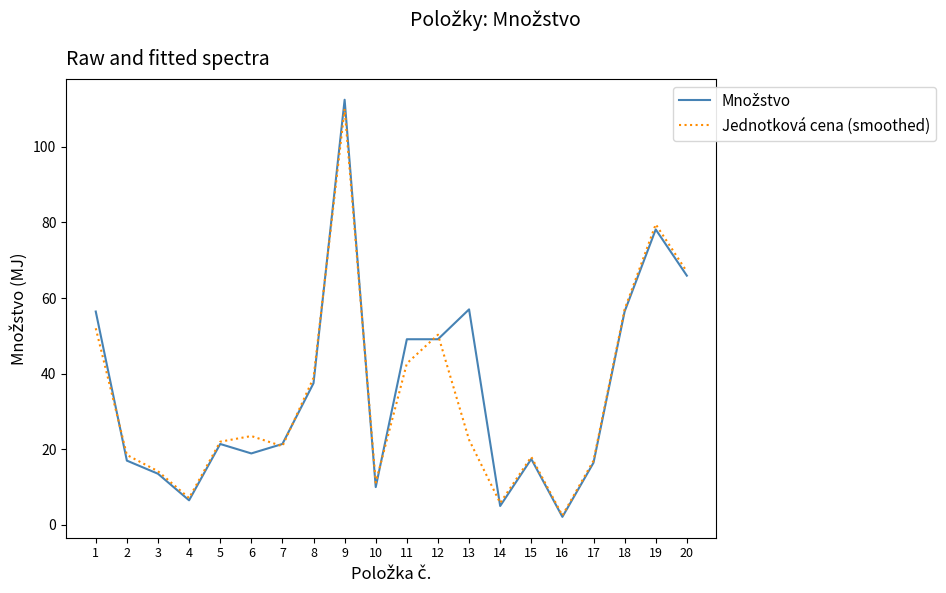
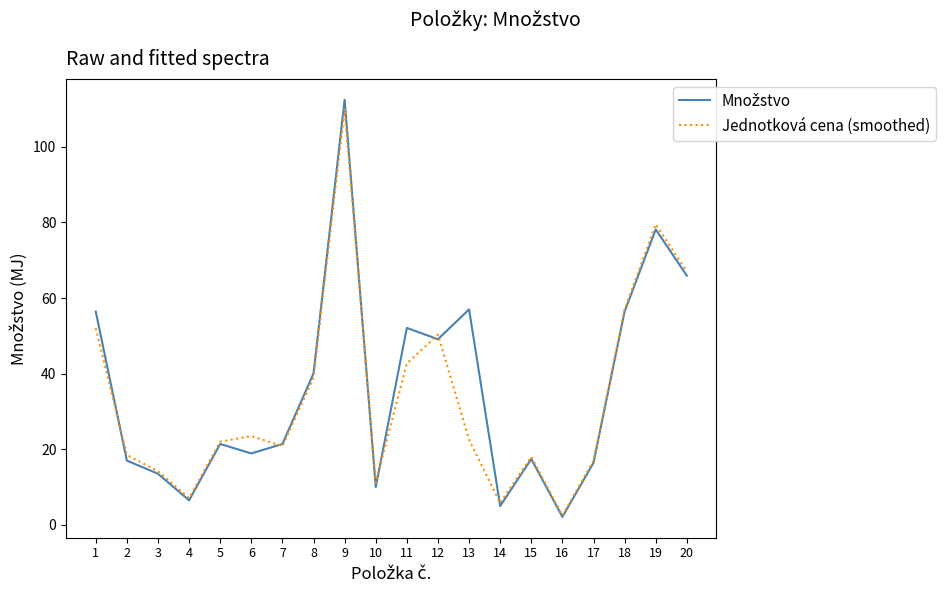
  {
    "Množstvo": {
      "1": 56,
      "2": 17,
      "6": 19,
-     "8": 37,
+     "8": 40,
      "9": 112,
      "10": 10,
-     "11": 49,
+     "11": 52,
      "12": 49,
      "13": 57,
      "14": 5,
      "19": 78,
      "20": 66
    },
    "Jednotková cena (smoothed)": {
      "1": 52,
      "2": 19,
      "6": 24,
      "8": 39,
      "9": 110,
      "10": 11,
      "11": 43,
      "12": 50,
      "13": 23,
      "14": 6,
      "19": 80,
      "20": 67
    }
  }
